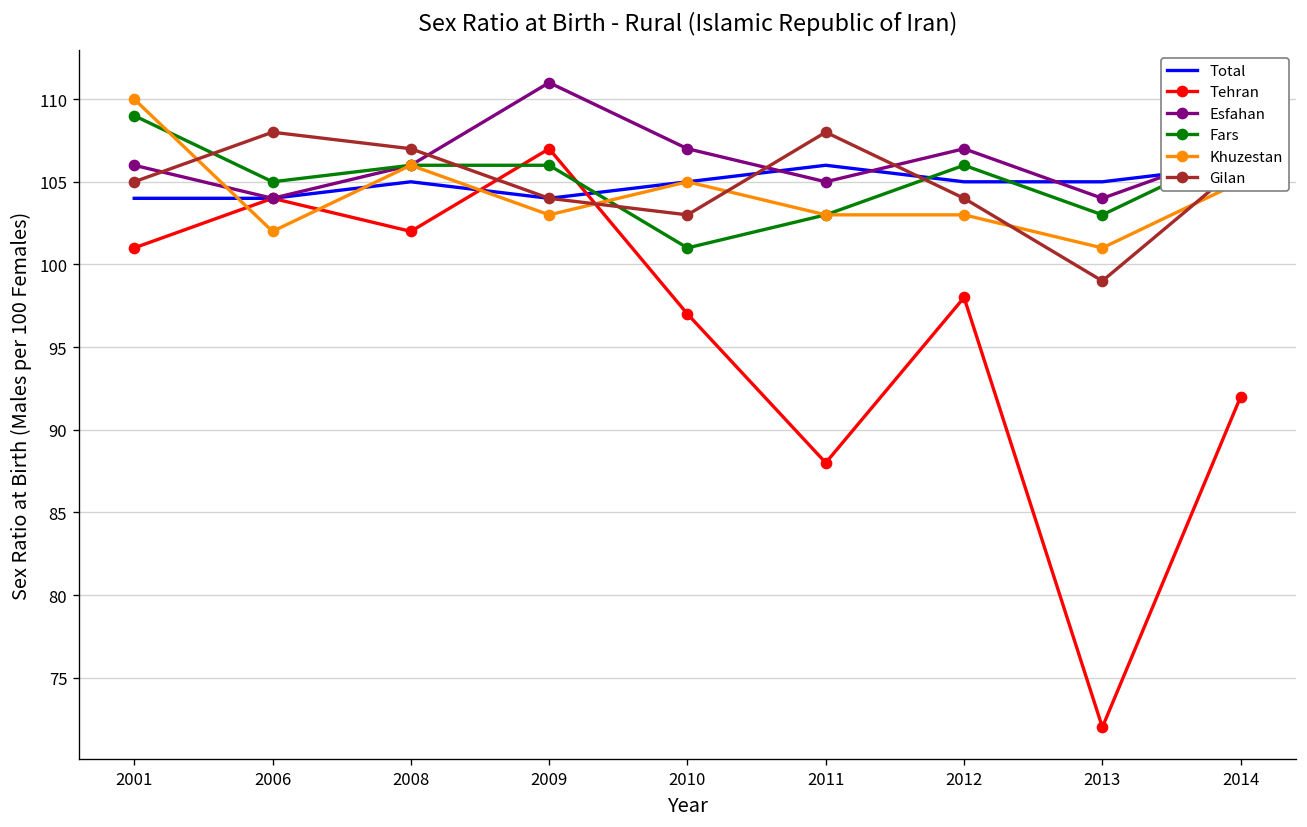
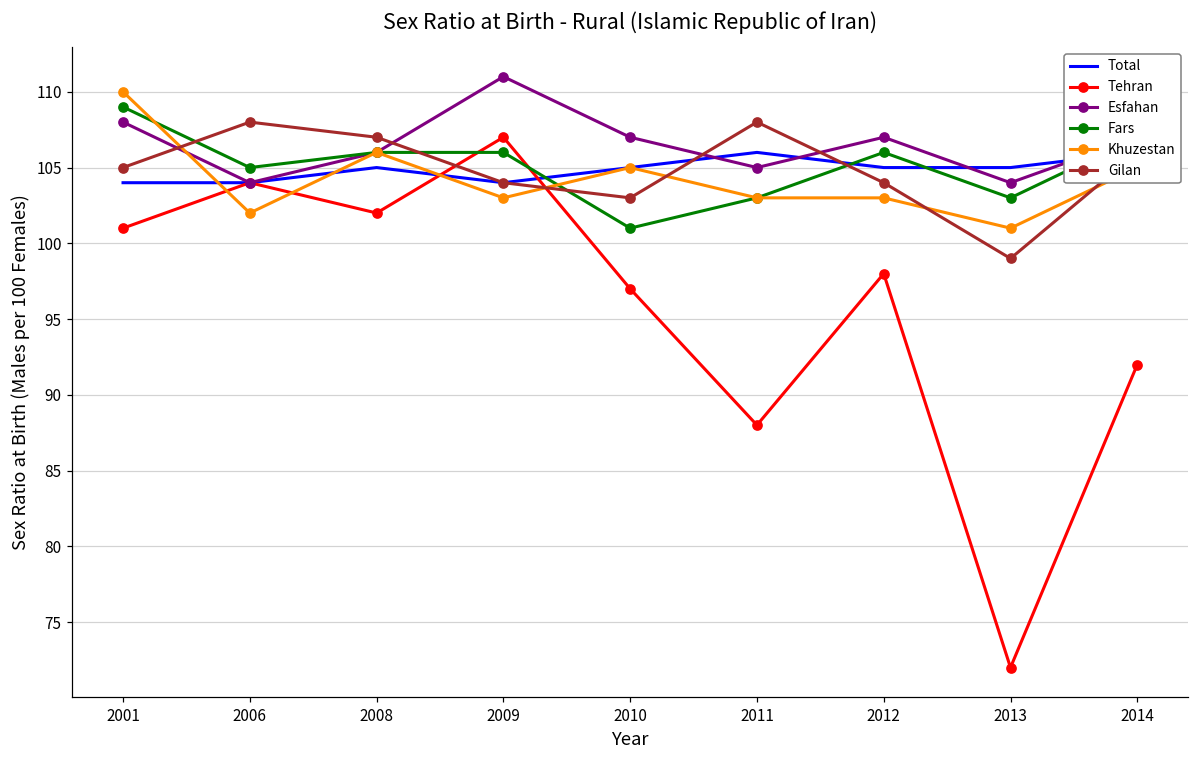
  {
    "Total": {
      "2001": 104,
      "2008": 105,
      "2011": 106,
      "2012": 105,
      "2013": 105
    },
    "Tehran": {
      "2001": 101,
      "2008": 102,
      "2009": 107,
      "2010": 97,
      "2011": 88,
      "2012": 98,
      "2013": 72,
      "2014": 92
    },
    "Esfahan": {
-     "2001": 106,
+     "2001": 108,
      "2009": 111,
      "2010": 107,
      "2011": 105,
      "2012": 107,
      "2013": 104
    },
    "Fars": {
      "2001": 109,
      "2006": 105,
      "2009": 106,
      "2010": 101,
      "2012": 106,
      "2013": 103
    },
    "Khuzestan": {
      "2001": 110,
      "2006": 102,
      "2009": 103,
      "2012": 103,
      "2013": 101
    },
    "Gilan": {
      "2001": 105,
      "2006": 108,
      "2008": 107,
      "2010": 103,
      "2011": 108,
      "2012": 104,
      "2013": 99
    }
  }
